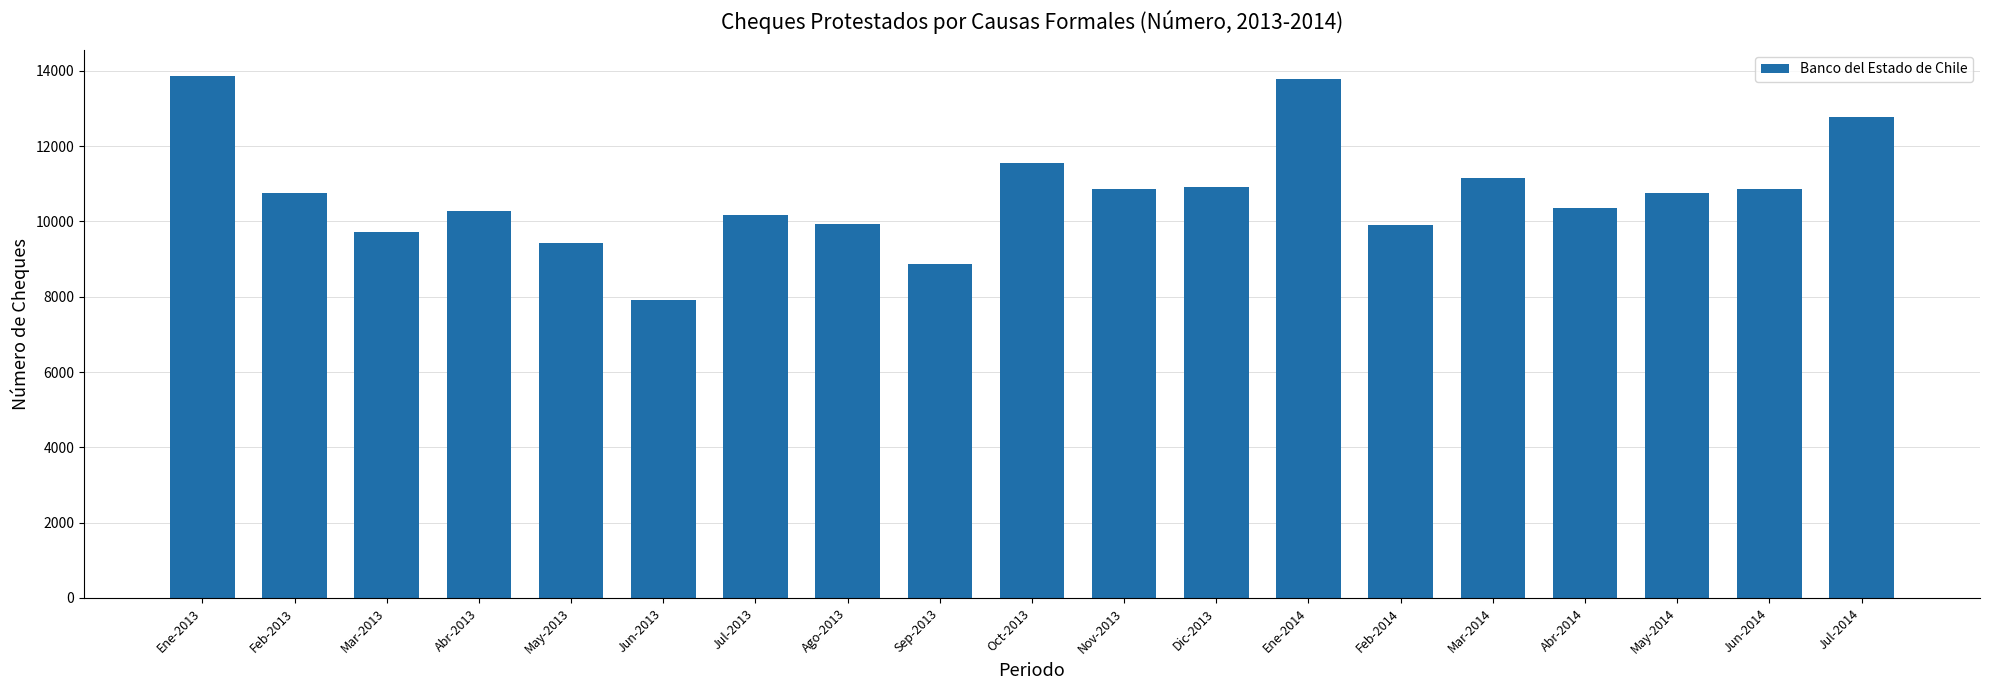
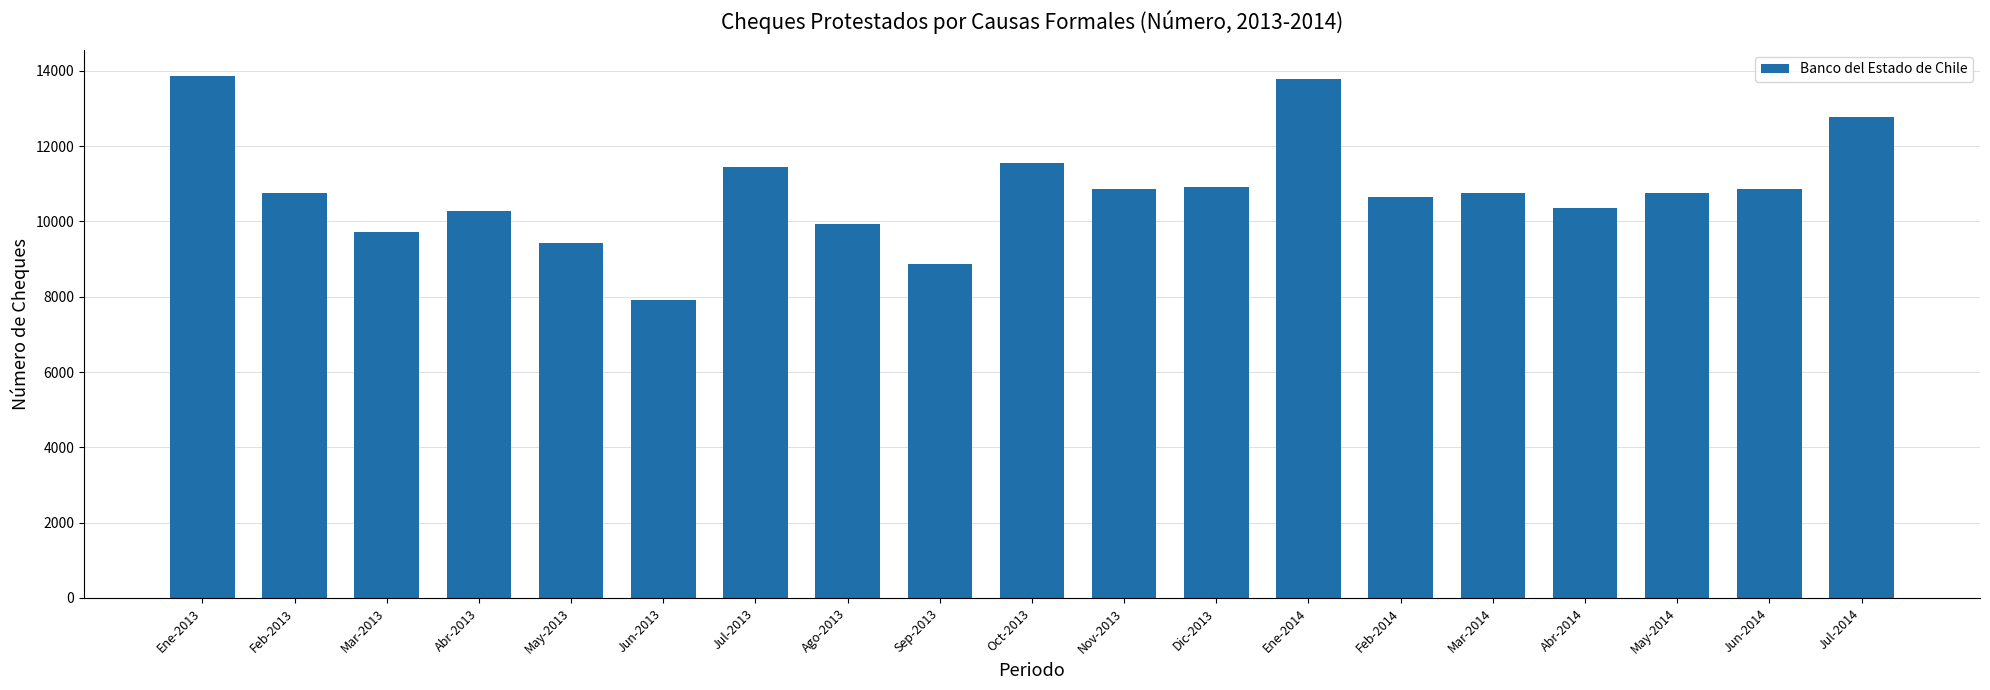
  {
    "Ene-2013": 13900,
    "Feb-2013": 10800,
    "Mar-2013": 9700,
    "Abr-2013": 10300,
    "May-2013": 9400,
    "Jun-2013": 7900,
-   "Jul-2013": 10200,
+   "Jul-2013": 11400,
    "Ago-2013": 9900,
    "Sep-2013": 8900,
    "Oct-2013": 11600,
    "Nov-2013": 10800,
    "Dic-2013": 10900,
    "Ene-2014": 13800,
-   "Feb-2014": 9900,
-   "Mar-2014": 11200,
+   "Feb-2014": 10700,
+   "Mar-2014": 10700,
    "Abr-2014": 10400,
    "May-2014": 10800,
    "Jun-2014": 10800,
    "Jul-2014": 12800
  }
